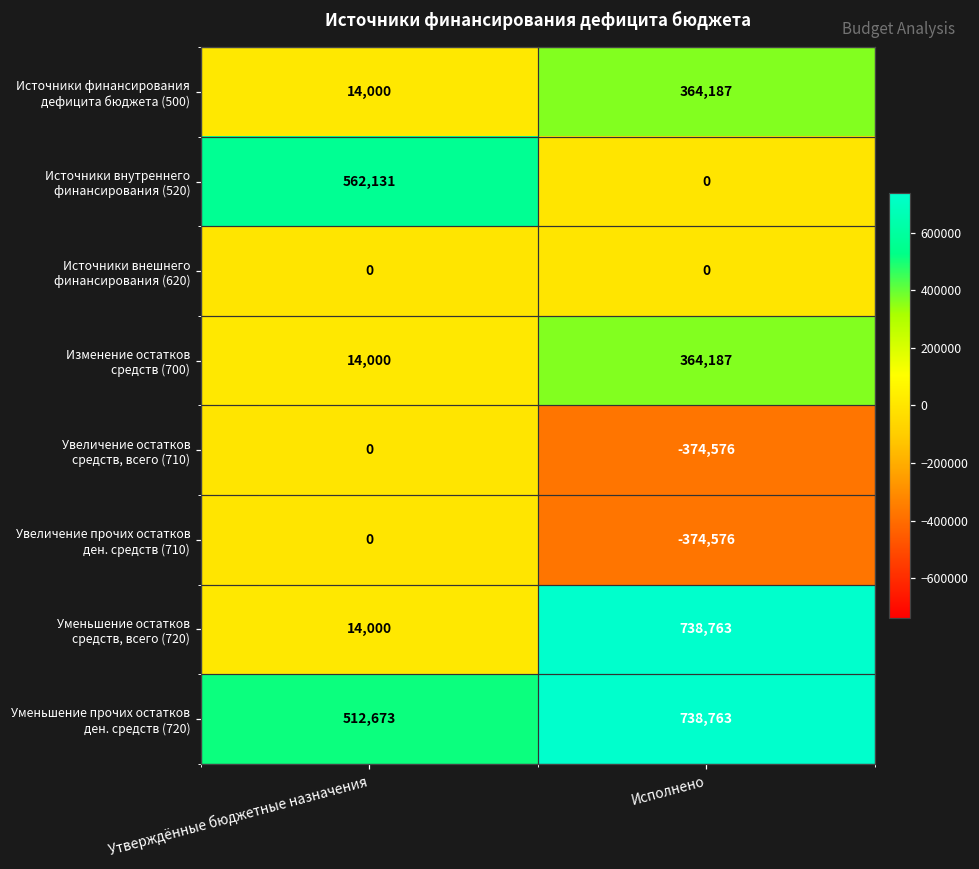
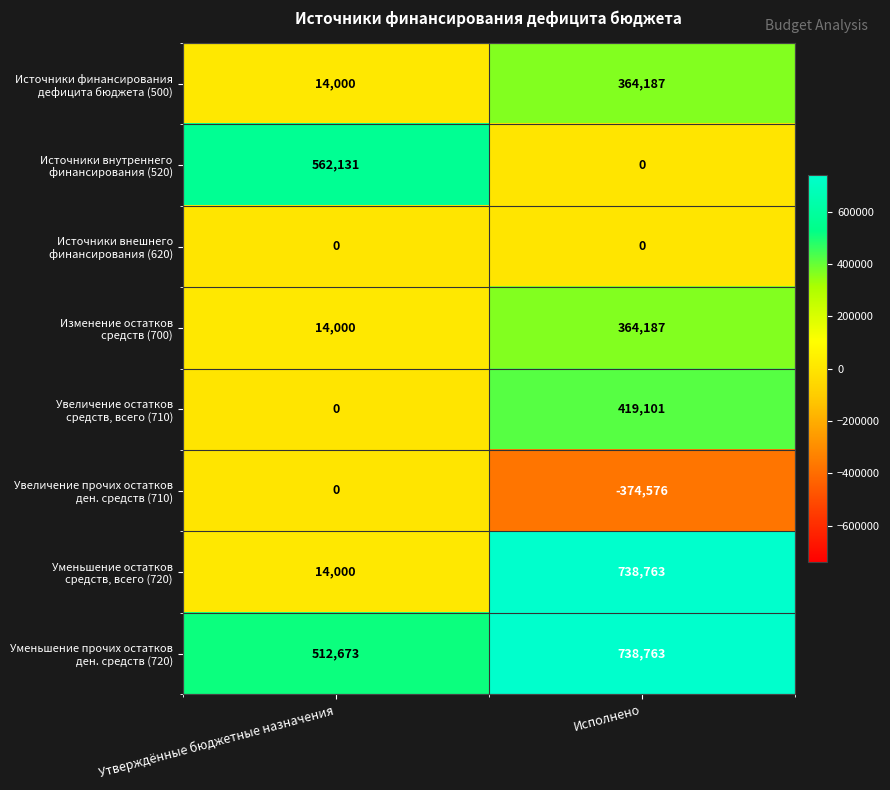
  {
    "Источники финансирования дефицита бюджета (500)": {
      "Утверждённые бюджетные назначения": "14,000",
      "Исполнено": "364,187"
    },
    "Источники внутреннего финансирования (520)": {
      "Утверждённые бюджетные назначения": "562,131",
      "Исполнено": "0"
    },
    "Источники внешнего финансирования (620)": {
      "Утверждённые бюджетные назначения": "0",
      "Исполнено": "0"
    },
    "Изменение остатков средств (700)": {
      "Утверждённые бюджетные назначения": "14,000",
      "Исполнено": "364,187"
    },
    "Увеличение остатков средств, всего (710)": {
      "Утверждённые бюджетные назначения": "0",
-     "Исполнено": "-374,576"
+     "Исполнено": "419,101"
    },
    "Увеличение прочих остатков ден. средств (710)": {
      "Утверждённые бюджетные назначения": "0",
      "Исполнено": "-374,576"
    },
    "Уменьшение остатков средств, всего (720)": {
      "Утверждённые бюджетные назначения": "14,000",
      "Исполнено": "738,763"
    },
    "Уменьшение прочих остатков ден. средств (720)": {
      "Утверждённые бюджетные назначения": "512,673",
      "Исполнено": "738,763"
    }
  }
